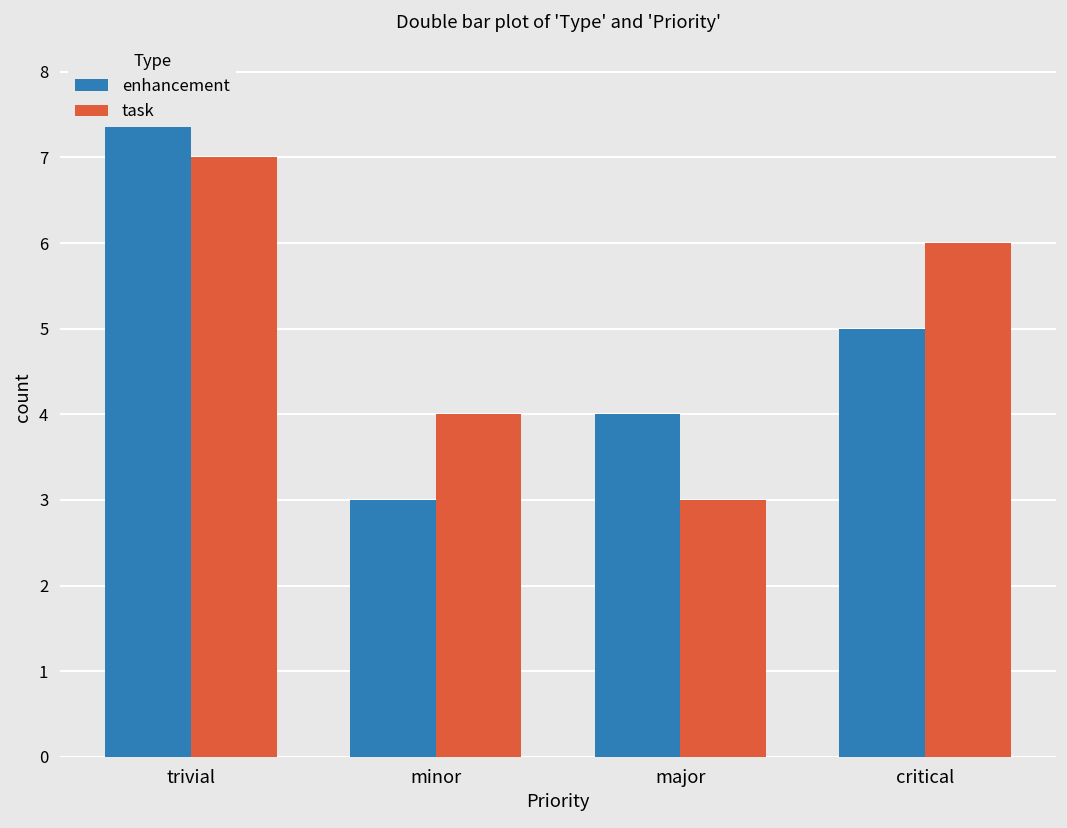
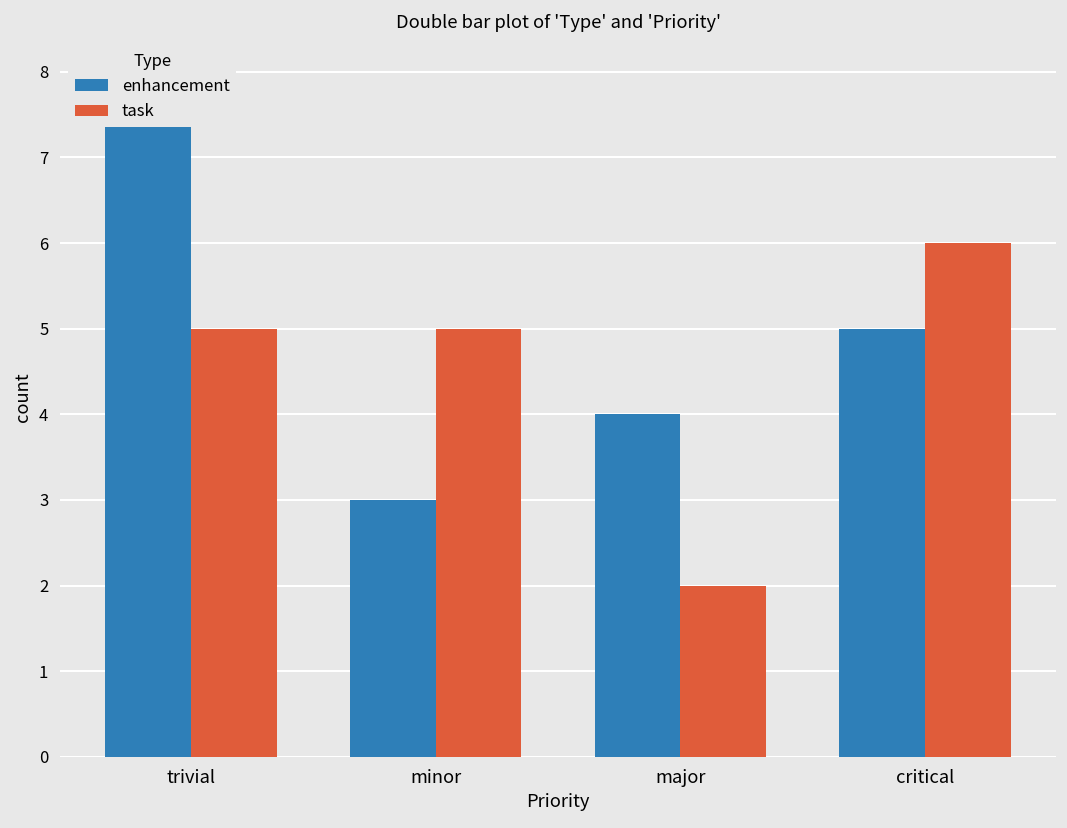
  {
    "enhancement": {
      "minor": 3,
      "major": 4,
      "critical": 5
    },
    "task": {
-     "trivial": 7,
-     "minor": 4,
-     "major": 3,
+     "trivial": 5,
+     "minor": 5,
+     "major": 2,
      "critical": 6
    }
  }
